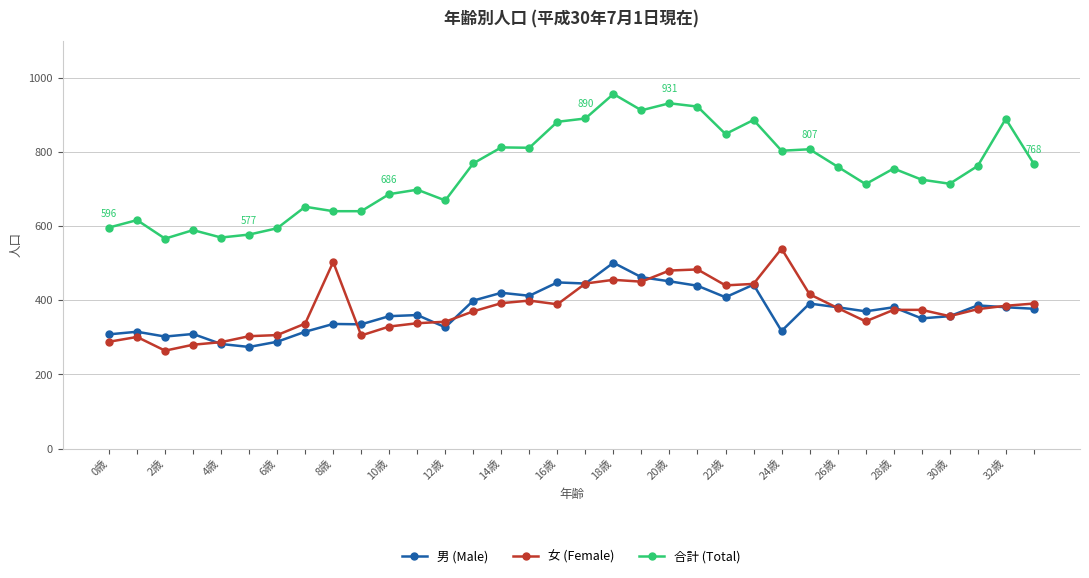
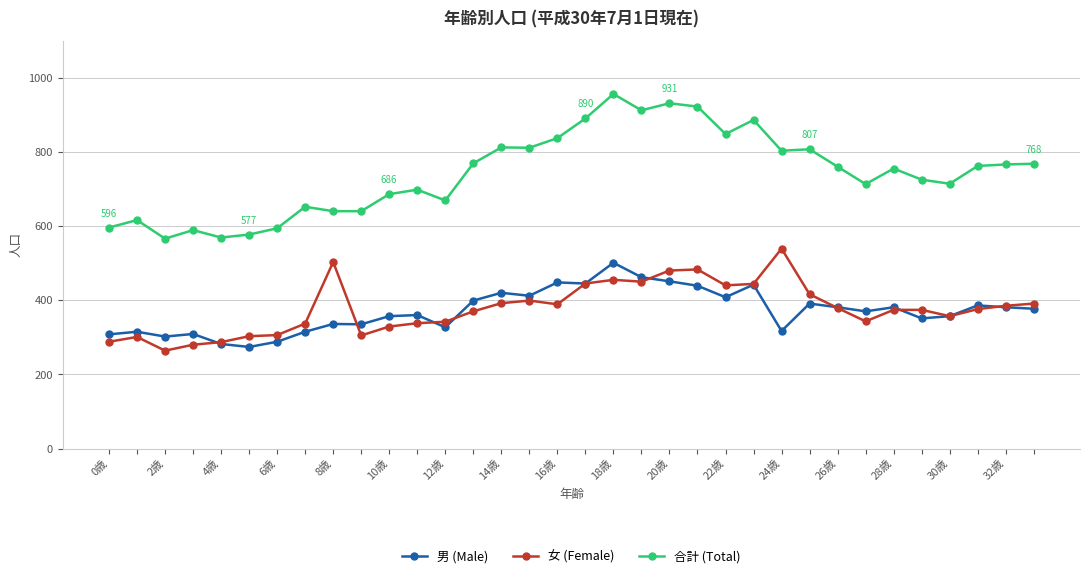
  {
    "男 (Male)": {
      "0歳": 310,
      "2歳": 300,
      "6歳": 290,
      "8歳": 340,
      "10歳": 360,
      "12歳": 330,
      "14歳": 420,
      "16歳": 450,
      "18歳": 500,
      "20歳": 450,
      "22歳": 410,
      "24歳": 320,
      "28歳": 380
    },
    "女 (Female)": {
      "0歳": 290,
      "2歳": 260,
      "6歳": 310,
      "8歳": 500,
      "10歳": 330,
      "12歳": 340,
      "14歳": 390,
      "16歳": 390,
      "18歳": 460,
      "20歳": 480,
      "22歳": 440,
      "24歳": 540,
      "28歳": 370
    },
    "合計 (Total)": {
      "2歳": 570,
      "4歳": 570,
      "6歳": 590,
      "8歳": 640,
      "12歳": 670,
      "14歳": 810,
-     "16歳": 880,
+     "16歳": 840,
      "18歳": 960,
      "22歳": 850,
      "24歳": 800,
      "26歳": 760,
      "28歳": 760,
      "30歳": 710,
-     "32歳": 890
+     "32歳": 770
    }
  }
